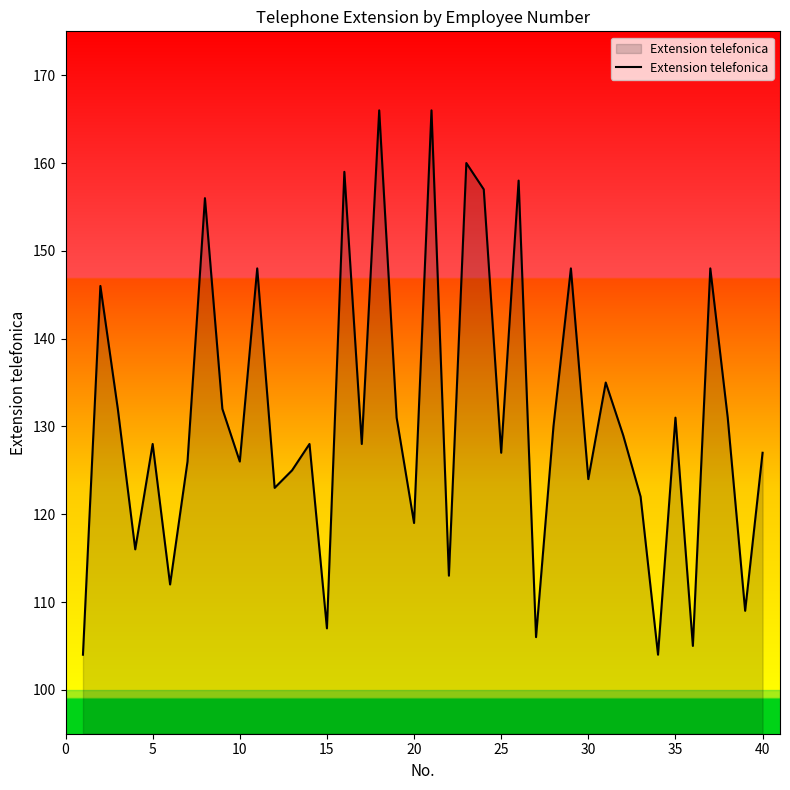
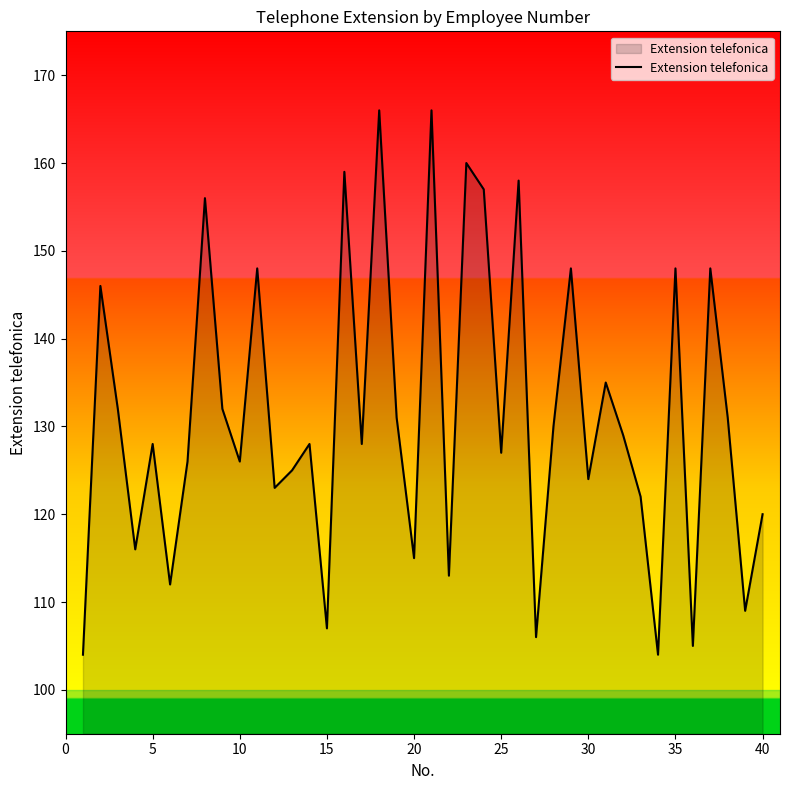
  {
    "5": 128,
    "10": 126,
    "15": 107,
-   "20": 119,
+   "20": 115,
    "25": 127,
    "30": 124,
-   "35": 131,
-   "40": 127
+   "35": 148,
+   "40": 120
  }
